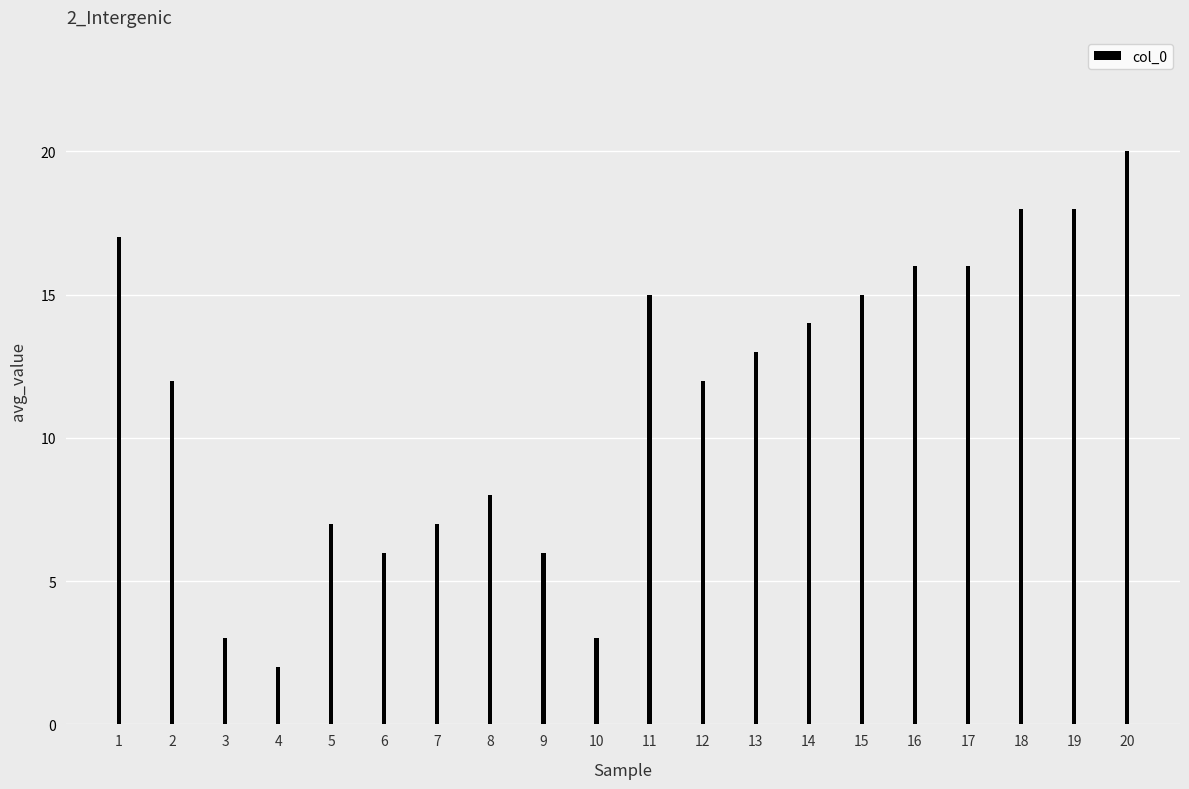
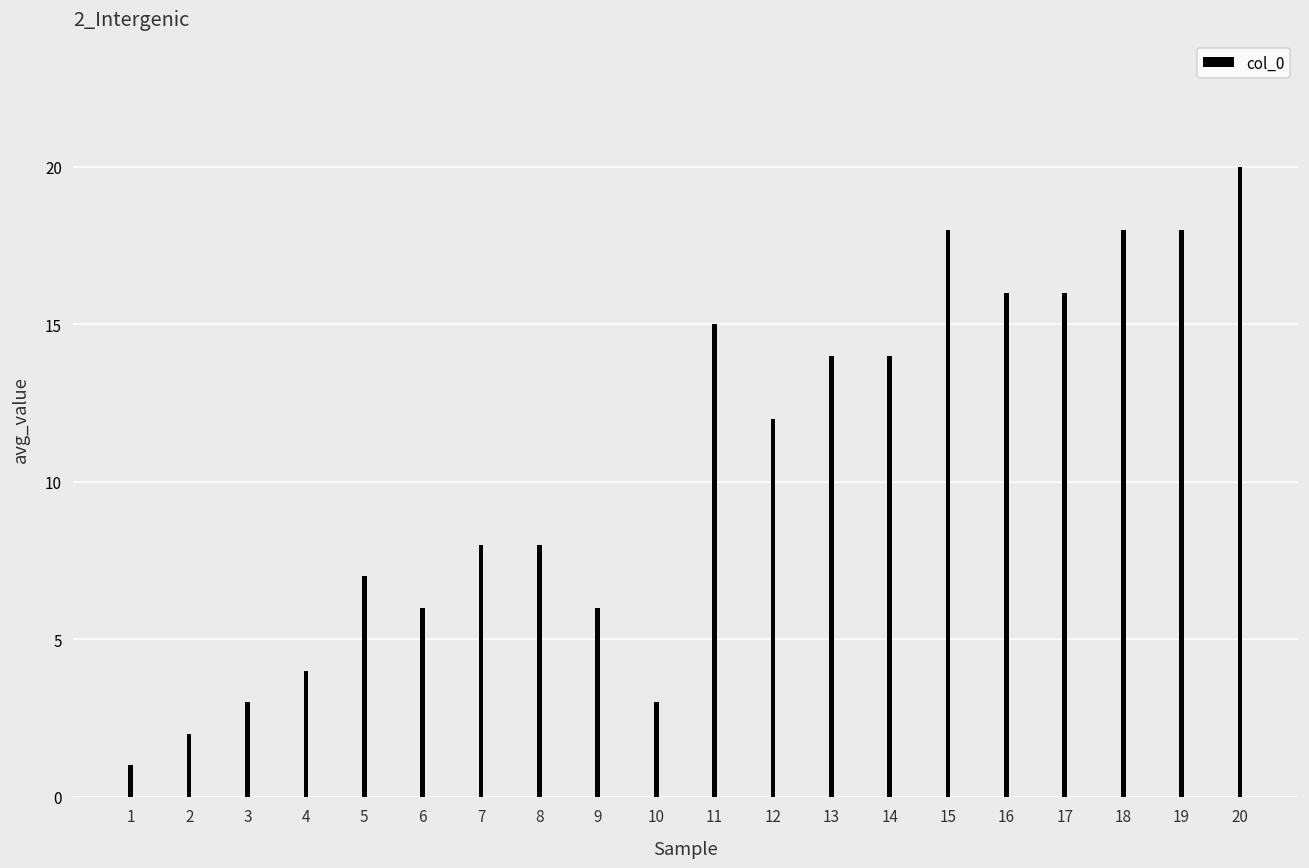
  {
-   "1": 17,
-   "2": 12,
+   "1": 1,
+   "2": 2,
    "3": 3,
-   "4": 2,
+   "4": 4,
    "5": 7,
    "6": 6,
-   "7": 7,
+   "7": 8,
    "8": 8,
    "9": 6,
    "10": 3,
    "11": 15,
    "12": 12,
-   "13": 13,
+   "13": 14,
    "14": 14,
-   "15": 15,
+   "15": 18,
    "16": 16,
    "17": 16,
    "18": 18,
    "19": 18,
    "20": 20
  }
